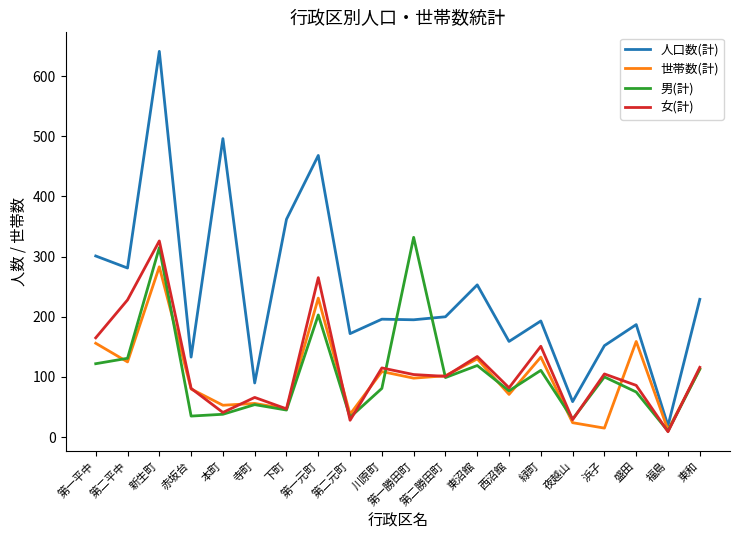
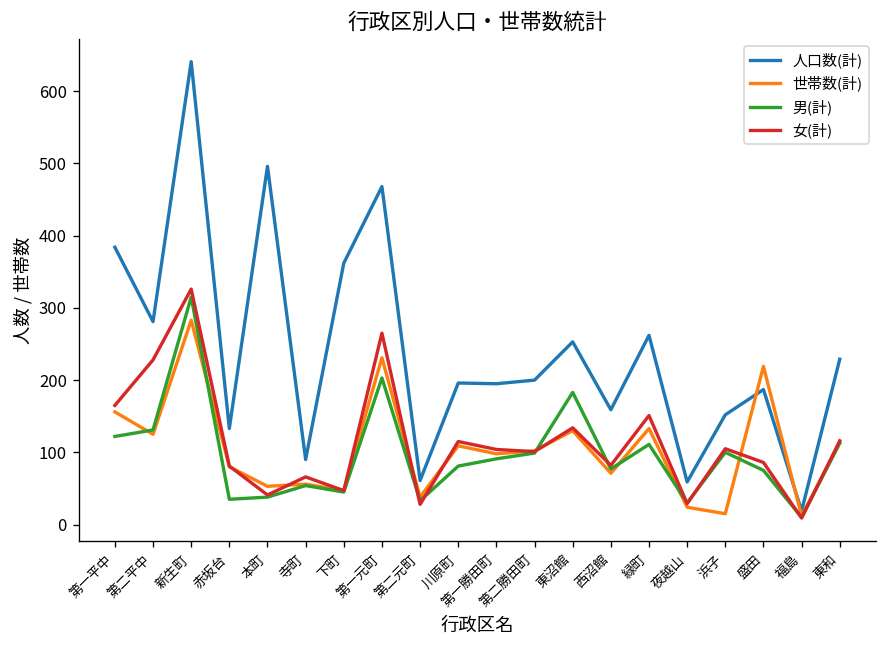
  {
    "人口数(計)": {
-     "第一平中": 300,
+     "第一平中": 380,
      "第二平中": 280,
      "新生町": 640,
      "赤坂台": 130,
      "本町": 500,
      "寺町": 90,
      "下町": 360,
      "第一元町": 470,
-     "第二元町": 170,
+     "第二元町": 60,
      "川原町": 200,
      "第一勝田町": 200,
      "第二勝田町": 200,
      "東沼館": 250,
      "西沼館": 160,
-     "緑町": 190,
+     "緑町": 260,
      "夜越山": 60,
      "浜子": 150,
      "盛田": 190,
      "福島": 20,
      "東和": 230
    },
    "世帯数(計)": {
      "第一平中": 160,
      "第二平中": 130,
      "新生町": 280,
      "本町": 50,
      "第一元町": 230,
      "第二元町": 40,
      "川原町": 110,
      "第一勝田町": 100,
      "西沼館": 70,
      "緑町": 130,
      "夜越山": 20,
      "浜子": 20,
-     "盛田": 160
+     "盛田": 220
    },
    "男(計)": {
      "第一平中": 120,
      "第二平中": 130,
      "新生町": 320,
      "赤坂台": 40,
      "第一元町": 200,
      "第二元町": 30,
      "川原町": 80,
-     "第一勝田町": 330,
-     "東沼館": 120,
+     "第一勝田町": 90,
+     "東沼館": 180,
      "西沼館": 80,
      "緑町": 110,
      "浜子": 100,
      "盛田": 80
    },
    "女(計)": {
      "第一平中": 170,
      "第二平中": 230,
      "新生町": 330,
      "寺町": 70,
      "第一元町": 270,
      "第二元町": 30,
      "川原町": 120,
      "第一勝田町": 100,
      "西沼館": 80,
      "緑町": 150,
      "浜子": 110,
      "盛田": 90
    }
  }
